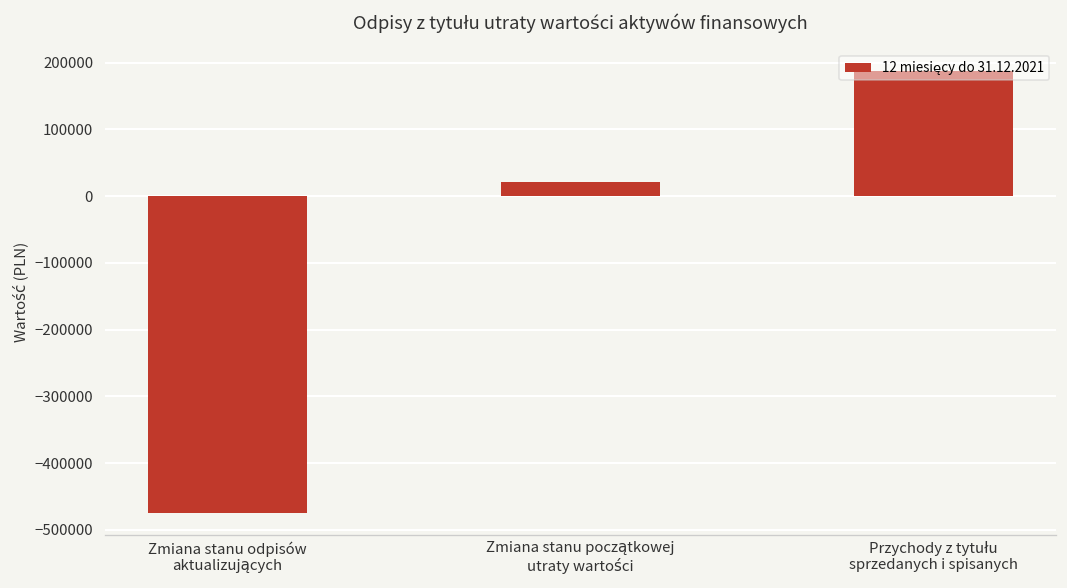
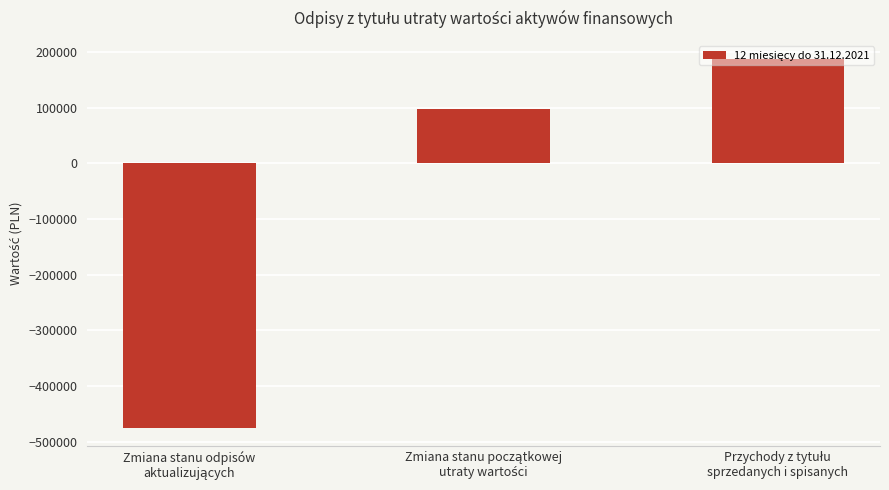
  {
    "Zmiana stanu odpisów aktualizujących": -480000,
-   "Zmiana stanu początkowej utraty wartości": 20000
+   "Zmiana stanu początkowej utraty wartości": 100000
  }
